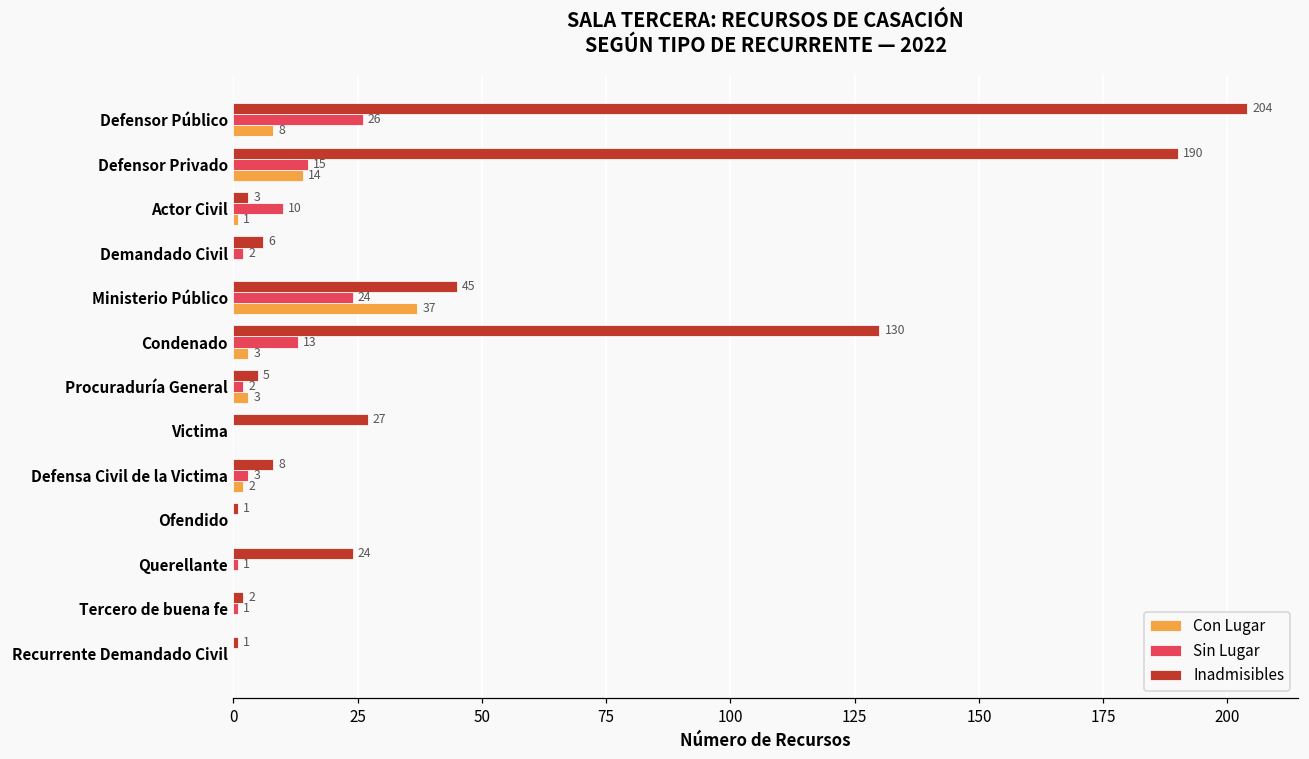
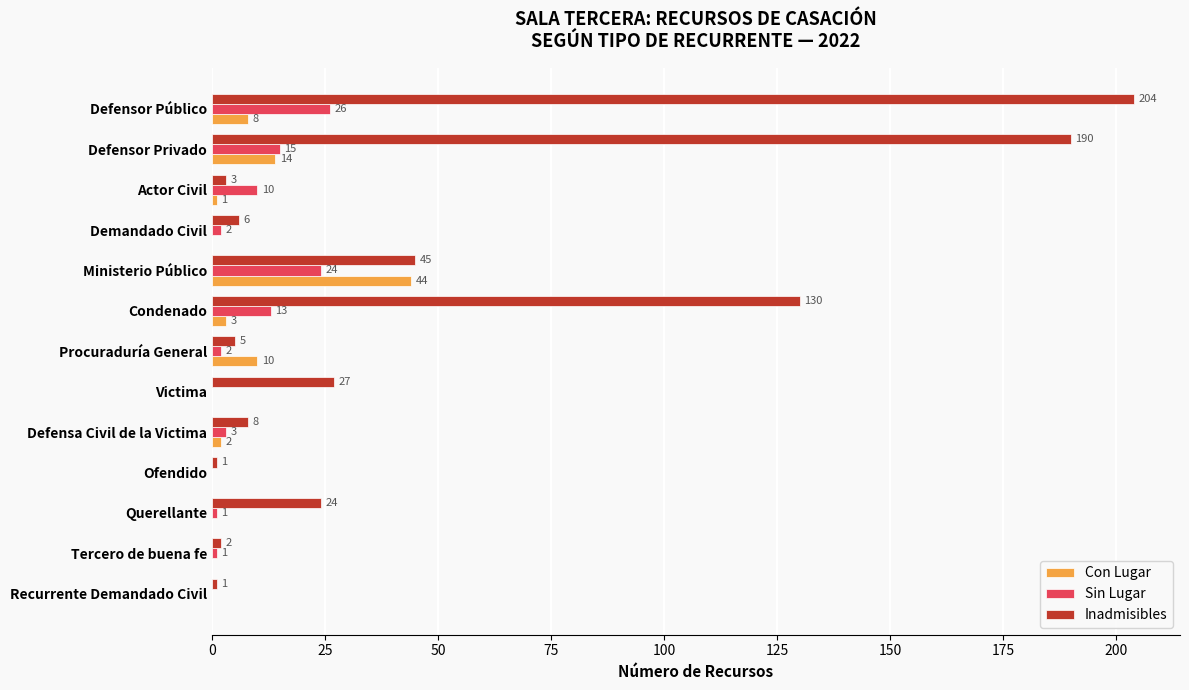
  {
    "Con Lugar": {
      "Defensor Público": 8,
      "Defensor Privado": 14,
      "Actor Civil": 1,
-     "Ministerio Público": 37,
+     "Ministerio Público": 44,
      "Condenado": 3,
-     "Procuraduría General": 3,
+     "Procuraduría General": 10,
      "Defensa Civil de la Victima": 2
    },
    "Sin Lugar": {
      "Defensor Público": 26,
      "Defensor Privado": 15,
      "Actor Civil": 10,
      "Demandado Civil": 2,
      "Ministerio Público": 24,
      "Condenado": 13,
      "Procuraduría General": 2,
      "Defensa Civil de la Victima": 3,
      "Querellante": 1,
      "Tercero de buena fe": 1
    },
    "Inadmisibles": {
      "Defensor Público": 204,
      "Defensor Privado": 190,
      "Actor Civil": 3,
      "Demandado Civil": 6,
      "Ministerio Público": 45,
      "Condenado": 130,
      "Procuraduría General": 5,
      "Victima": 27,
      "Defensa Civil de la Victima": 8,
      "Ofendido": 1,
      "Querellante": 24,
      "Tercero de buena fe": 2,
      "Recurrente Demandado Civil": 1
    }
  }
